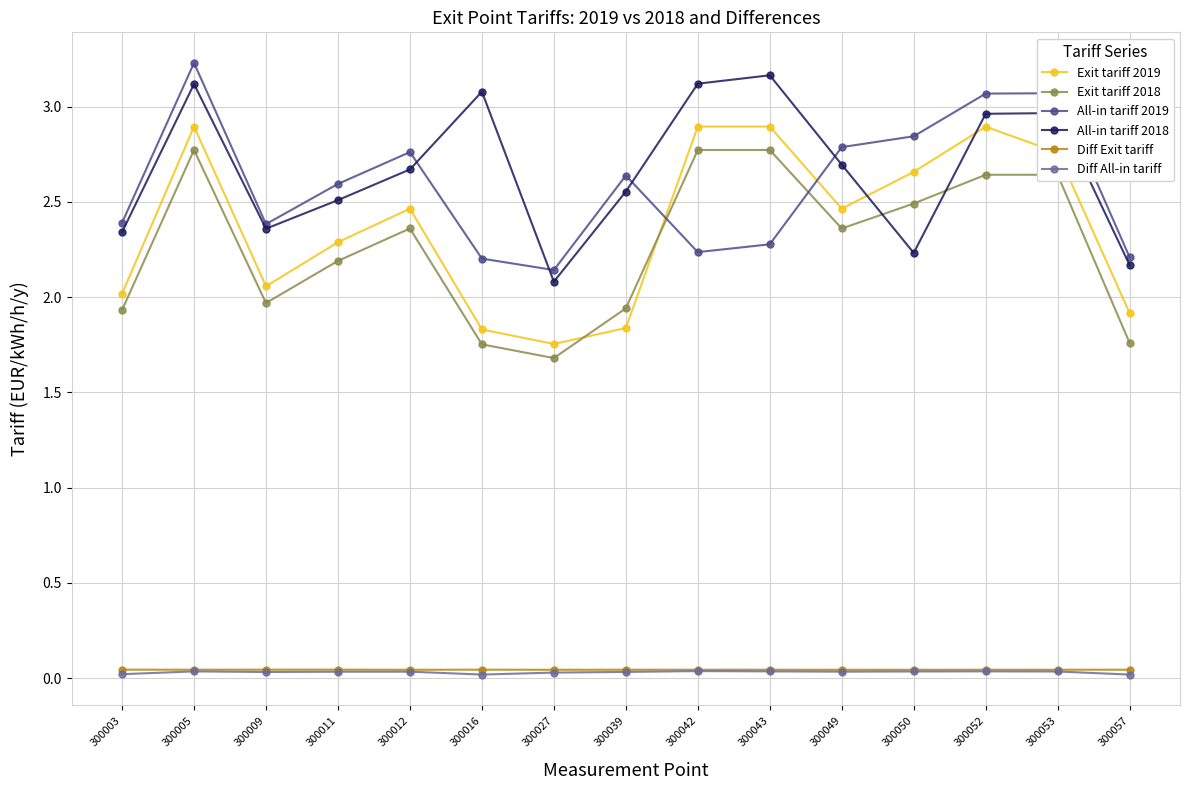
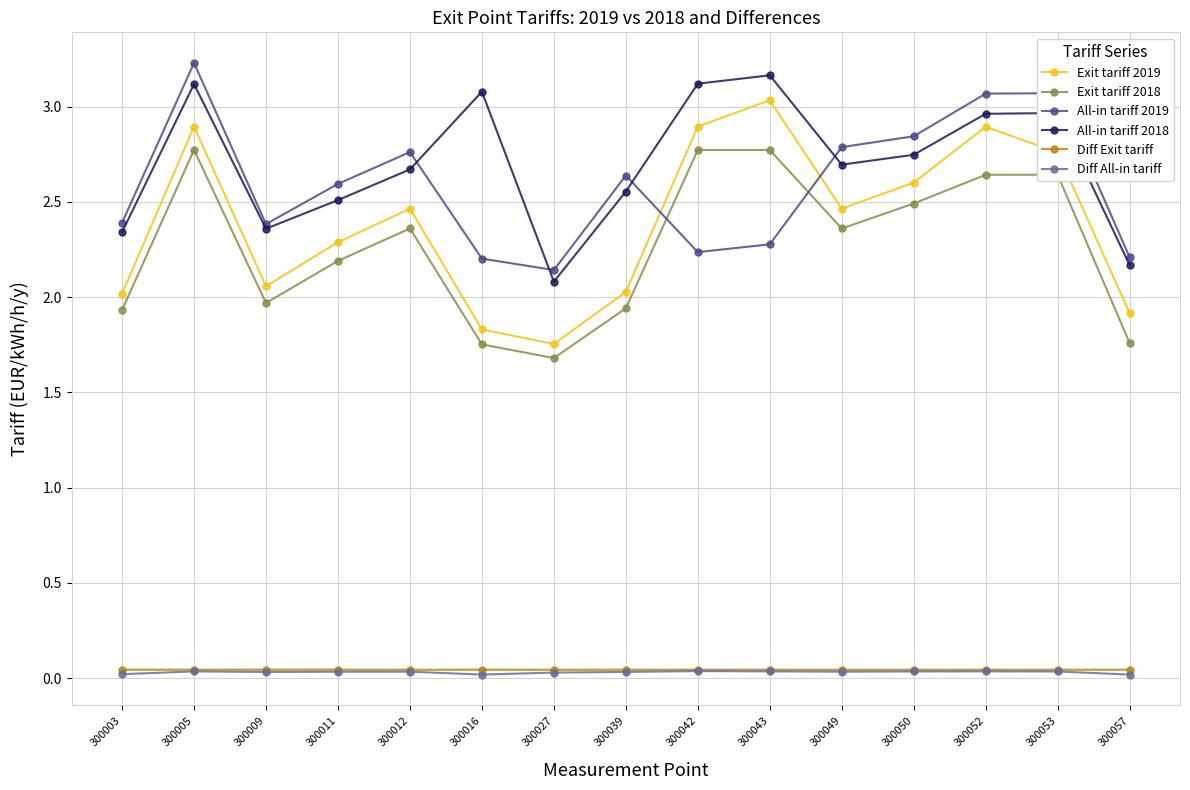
  {
    "Exit tariff 2019": {
      "300003": 2.02,
      "300005": 2.90,
      "300009": 2.06,
      "300011": 2.29,
      "300012": 2.46,
      "300016": 1.83,
      "300027": 1.75,
-     "300039": 1.84,
+     "300039": 2.03,
      "300042": 2.90,
-     "300043": 2.90,
+     "300043": 3.03,
      "300049": 2.46,
-     "300050": 2.66,
+     "300050": 2.60,
      "300052": 2.89,
      "300057": 1.92
    },
    "Exit tariff 2018": {
      "300003": 1.93,
      "300005": 2.77,
      "300009": 1.97,
      "300011": 2.19,
      "300012": 2.36,
      "300016": 1.75,
      "300027": 1.68,
      "300039": 1.94,
      "300042": 2.77,
      "300043": 2.77,
      "300049": 2.36,
      "300050": 2.49,
      "300052": 2.64,
      "300057": 1.76
    },
    "All-in tariff 2018": {
      "300003": 2.34,
      "300005": 3.12,
      "300009": 2.36,
      "300011": 2.51,
      "300012": 2.67,
      "300016": 3.08,
      "300027": 2.08,
      "300039": 2.55,
      "300042": 3.12,
      "300043": 3.16,
      "300049": 2.70,
-     "300050": 2.23,
+     "300050": 2.75,
      "300052": 2.96,
      "300057": 2.17
    },
    "Diff Exit tariff": {
      "300003": 0.04,
      "300016": 0.04,
      "300027": 0.04,
      "300057": 0.04
    }
  }
